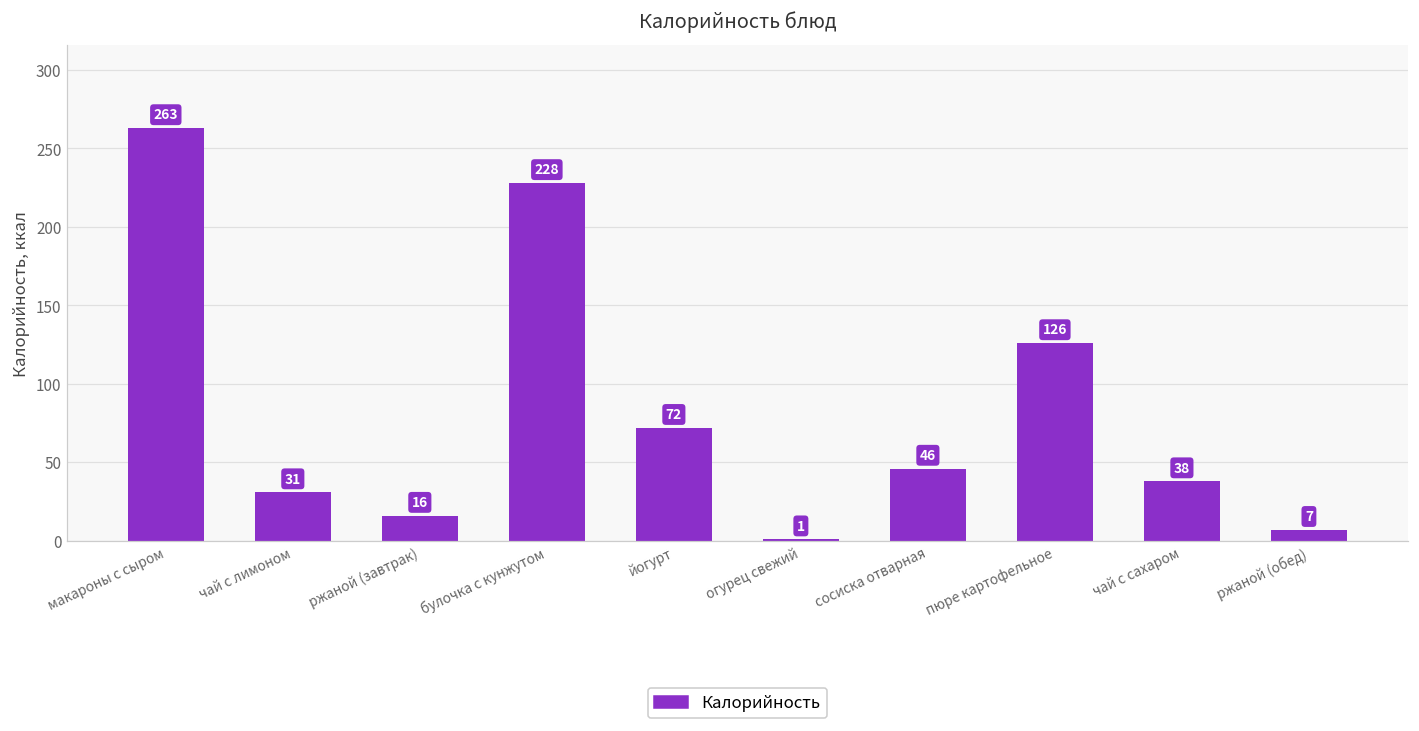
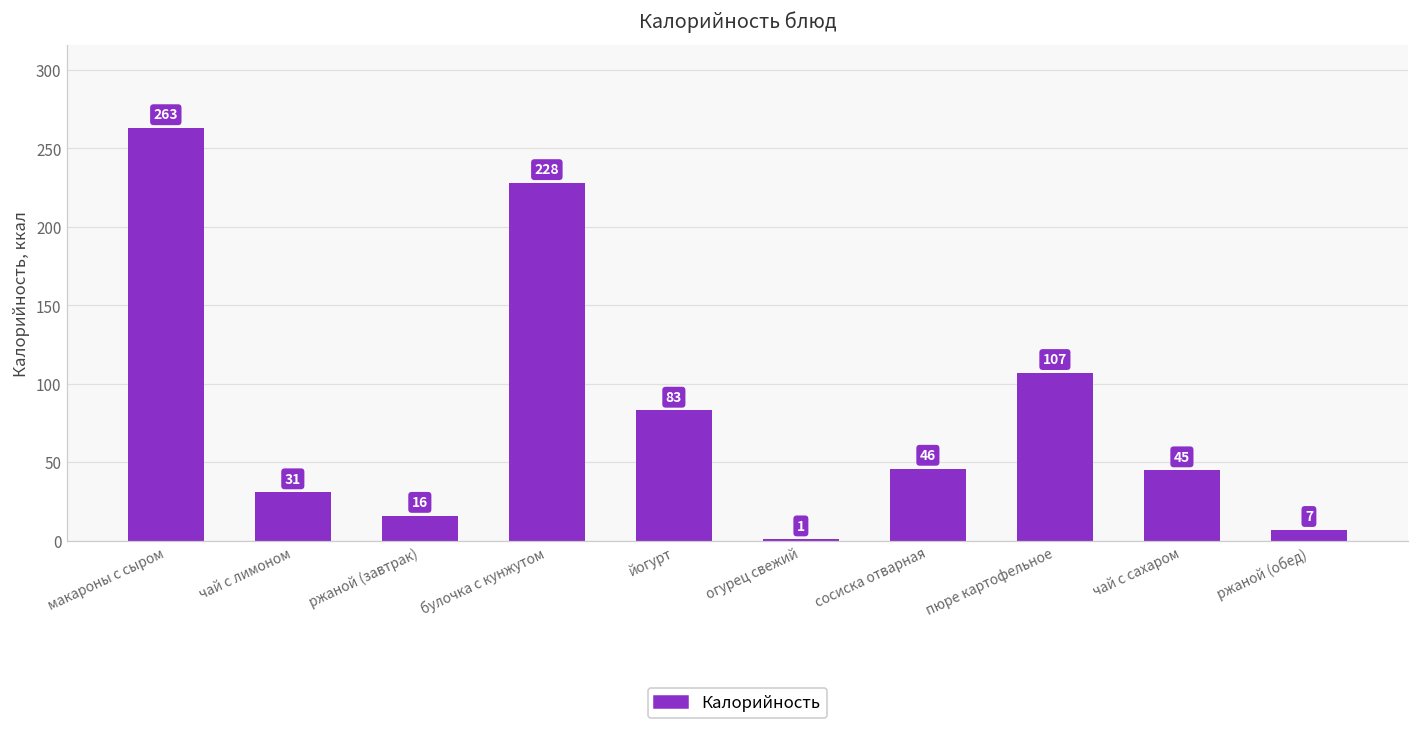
  {
-   "йогурт": 72,
-   "пюре картофельное": 126,
-   "чай с сахаром": 38
+   "йогурт": 83,
+   "пюре картофельное": 107,
+   "чай с сахаром": 45
  }
